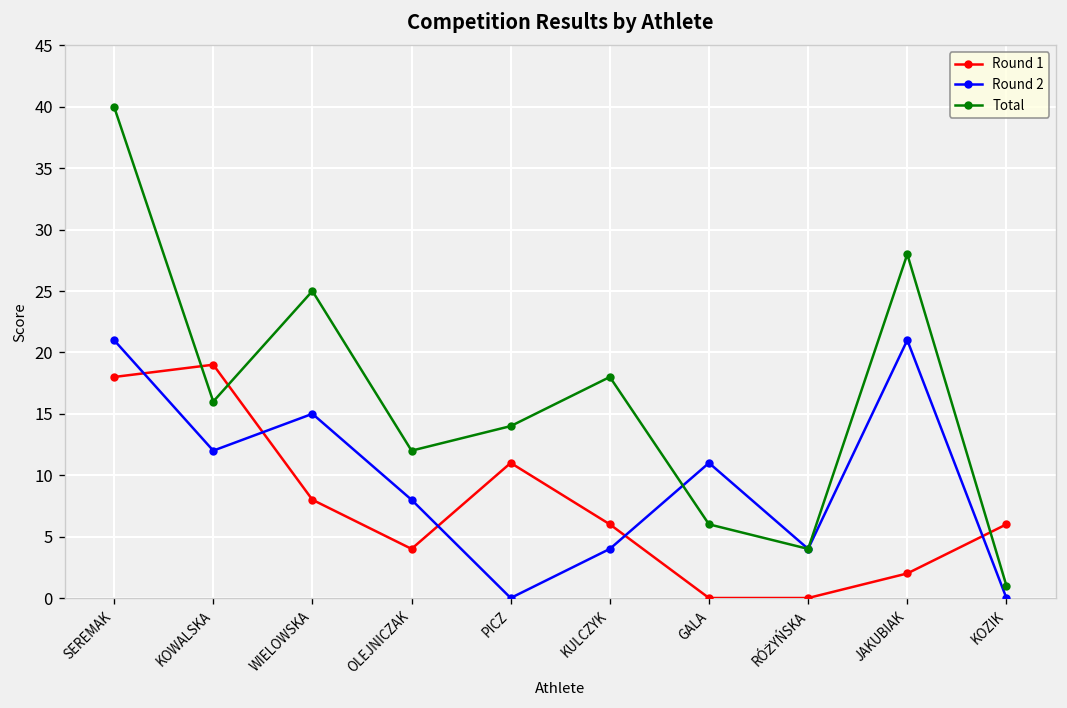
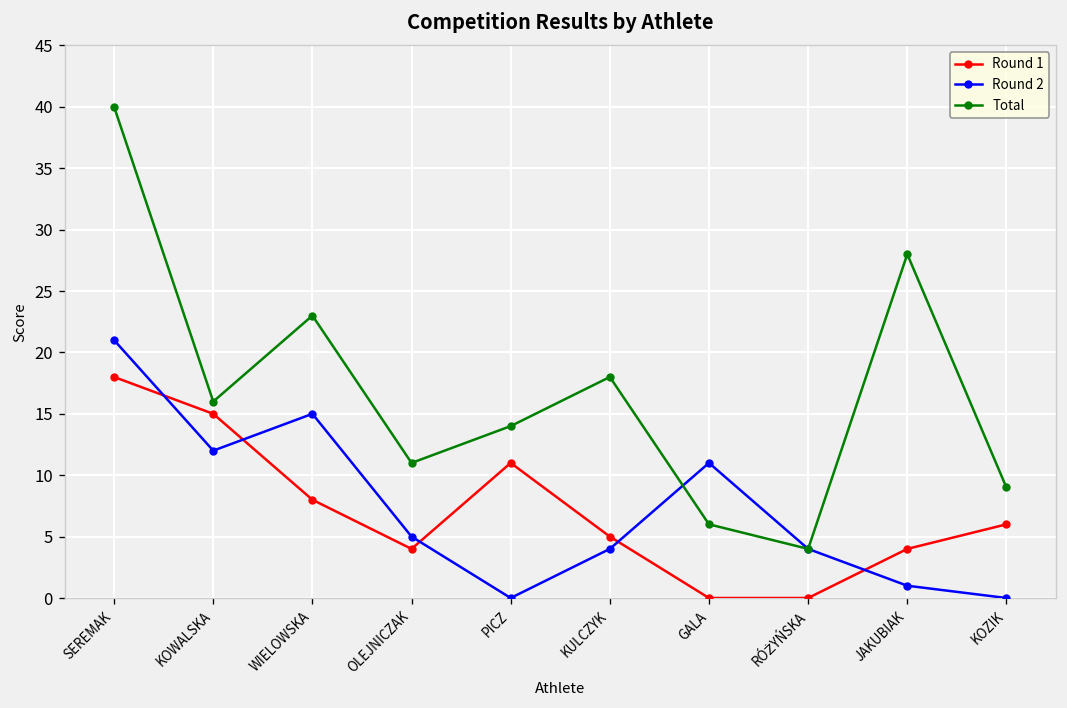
  {
    "Round 1": {
      "SEREMAK": 18,
-     "KOWALSKA": 19,
+     "KOWALSKA": 15,
      "WIELOWSKA": 8,
      "OLEJNICZAK": 4,
      "PICZ": 11,
-     "KULCZYK": 6,
+     "KULCZYK": 5,
      "GALA": 0,
      "RÓŻYŃSKA": 0,
-     "JAKUBIAK": 2,
+     "JAKUBIAK": 4,
      "KOZIK": 6
    },
    "Round 2": {
      "SEREMAK": 21,
      "KOWALSKA": 12,
      "WIELOWSKA": 15,
-     "OLEJNICZAK": 8,
+     "OLEJNICZAK": 5,
      "PICZ": 0,
      "KULCZYK": 4,
      "GALA": 11,
-     "JAKUBIAK": 21,
+     "JAKUBIAK": 1,
      "KOZIK": 0
    },
    "Total": {
      "SEREMAK": 40,
      "KOWALSKA": 16,
-     "WIELOWSKA": 25,
-     "OLEJNICZAK": 12,
+     "WIELOWSKA": 23,
+     "OLEJNICZAK": 11,
      "PICZ": 14,
      "KULCZYK": 18,
      "GALA": 6,
      "JAKUBIAK": 28,
-     "KOZIK": 1
+     "KOZIK": 9
    }
  }
